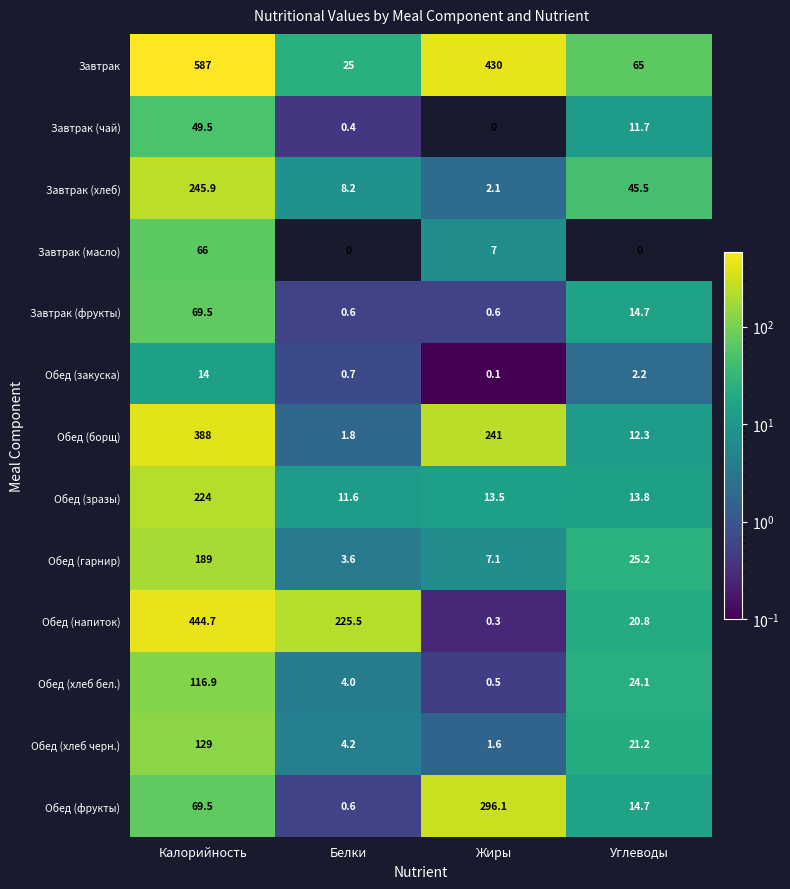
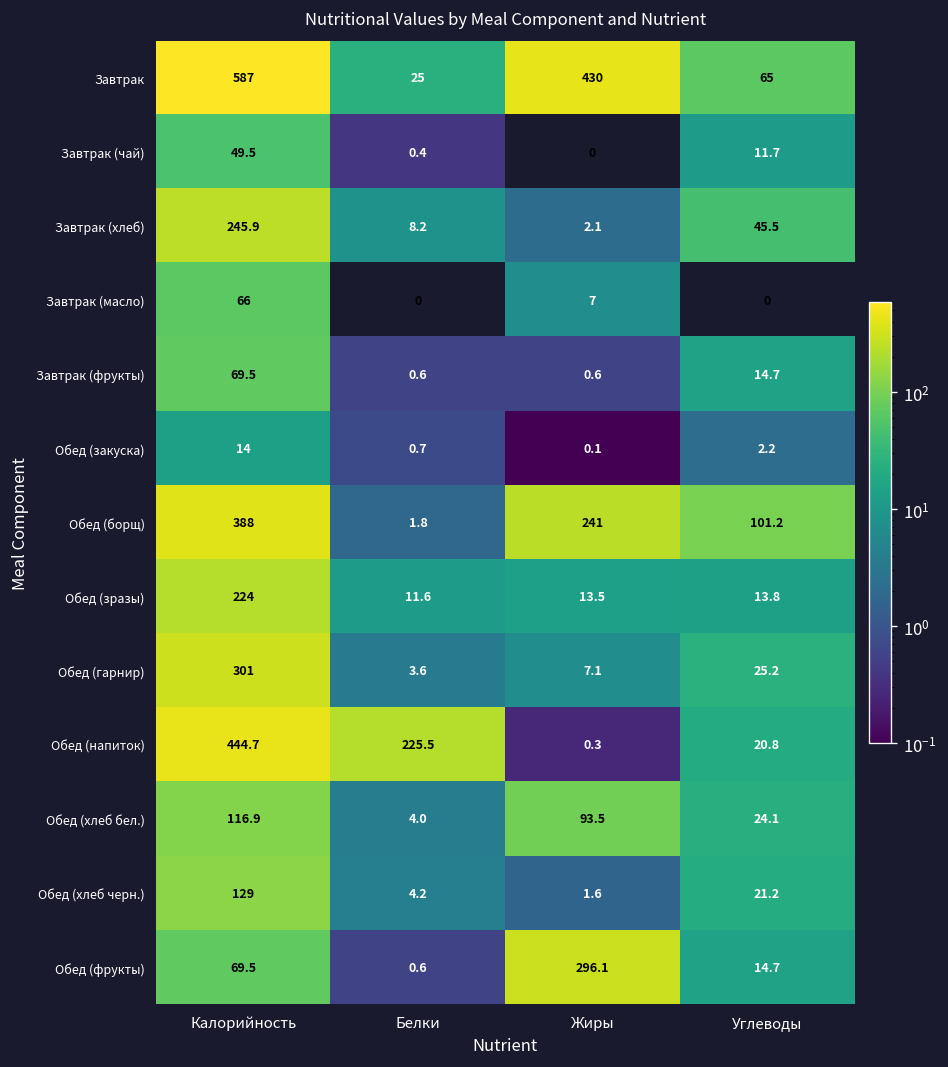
  {
    "Завтрак": {
      "Калорийность": 587,
      "Белки": 25,
      "Жиры": 430,
      "Углеводы": 65
    },
    "Завтрак (чай)": {
      "Калорийность": 49.5,
      "Белки": 0.4,
      "Углеводы": 11.7
    },
    "Завтрак (хлеб)": {
      "Калорийность": 245.9,
      "Белки": 8.2,
      "Жиры": 2.1,
      "Углеводы": 45.5
    },
    "Завтрак (масло)": {
      "Калорийность": 66,
      "Жиры": 7
    },
    "Завтрак (фрукты)": {
      "Калорийность": 69.5,
      "Белки": 0.6,
      "Жиры": 0.6,
      "Углеводы": 14.7
    },
    "Обед (закуска)": {
      "Калорийность": 14,
      "Белки": 0.7,
      "Жиры": 0.1,
      "Углеводы": 2.2
    },
    "Обед (борщ)": {
      "Калорийность": 388,
      "Белки": 1.8,
      "Жиры": 241,
-     "Углеводы": 12.3
+     "Углеводы": 101.2
    },
    "Обед (зразы)": {
      "Калорийность": 224,
      "Белки": 11.6,
      "Жиры": 13.5,
      "Углеводы": 13.8
    },
    "Обед (гарнир)": {
-     "Калорийность": 189,
+     "Калорийность": 301,
      "Белки": 3.6,
      "Жиры": 7.1,
      "Углеводы": 25.2
    },
    "Обед (напиток)": {
      "Калорийность": 444.7,
      "Белки": 225.5,
      "Жиры": 0.3,
      "Углеводы": 20.8
    },
    "Обед (хлеб бел.)": {
      "Калорийность": 116.9,
      "Белки": 4.0,
-     "Жиры": 0.5,
+     "Жиры": 93.5,
      "Углеводы": 24.1
    },
    "Обед (хлеб черн.)": {
      "Калорийность": 129,
      "Белки": 4.2,
      "Жиры": 1.6,
      "Углеводы": 21.2
    },
    "Обед (фрукты)": {
      "Калорийность": 69.5,
      "Белки": 0.6,
      "Жиры": 296.1,
      "Углеводы": 14.7
    }
  }
